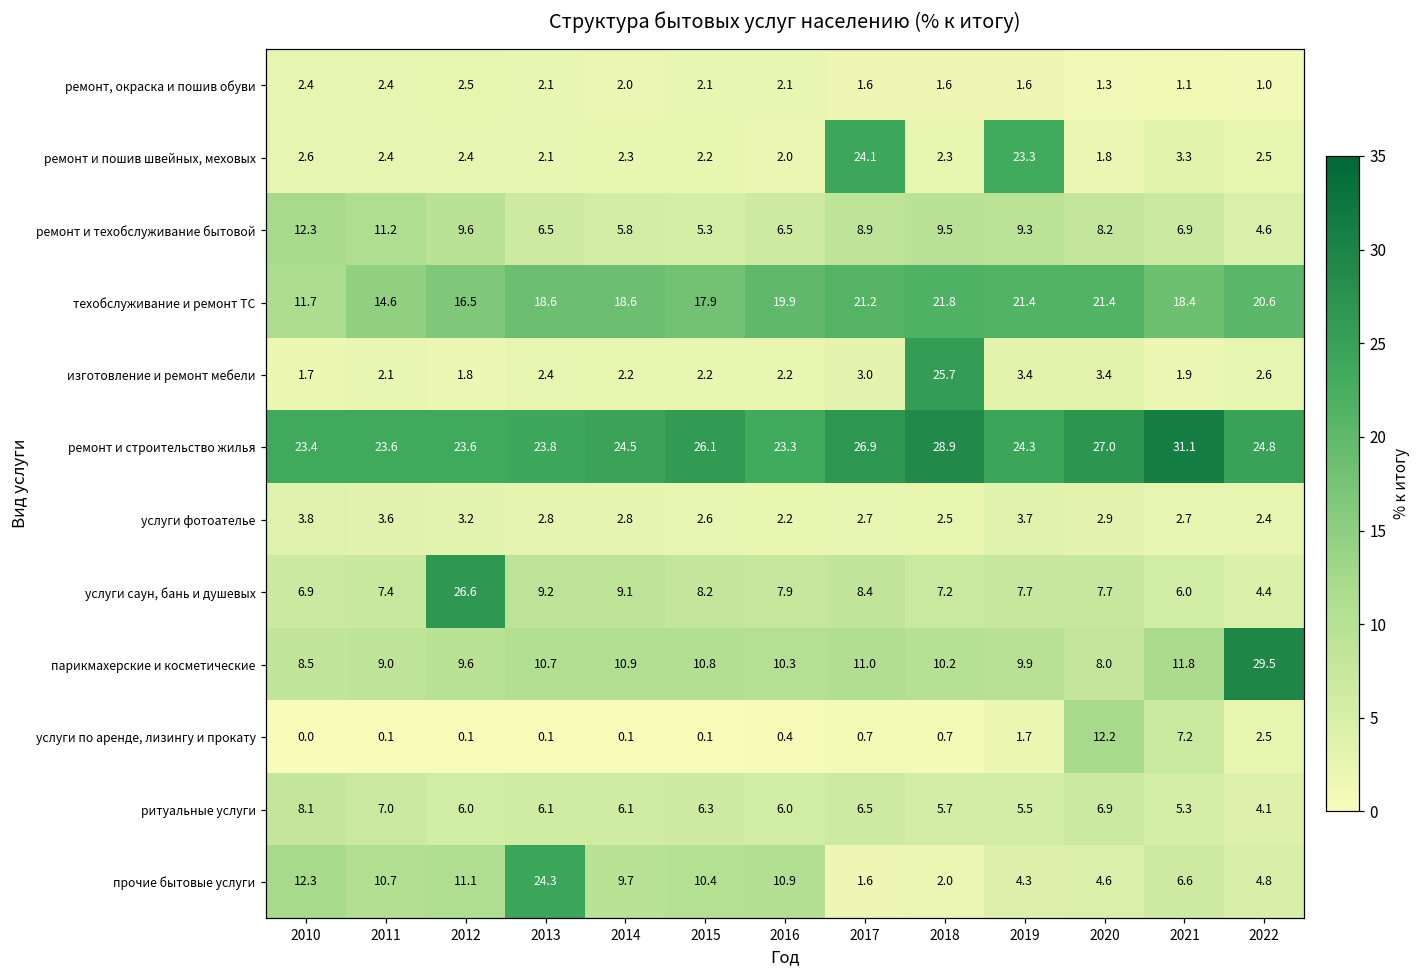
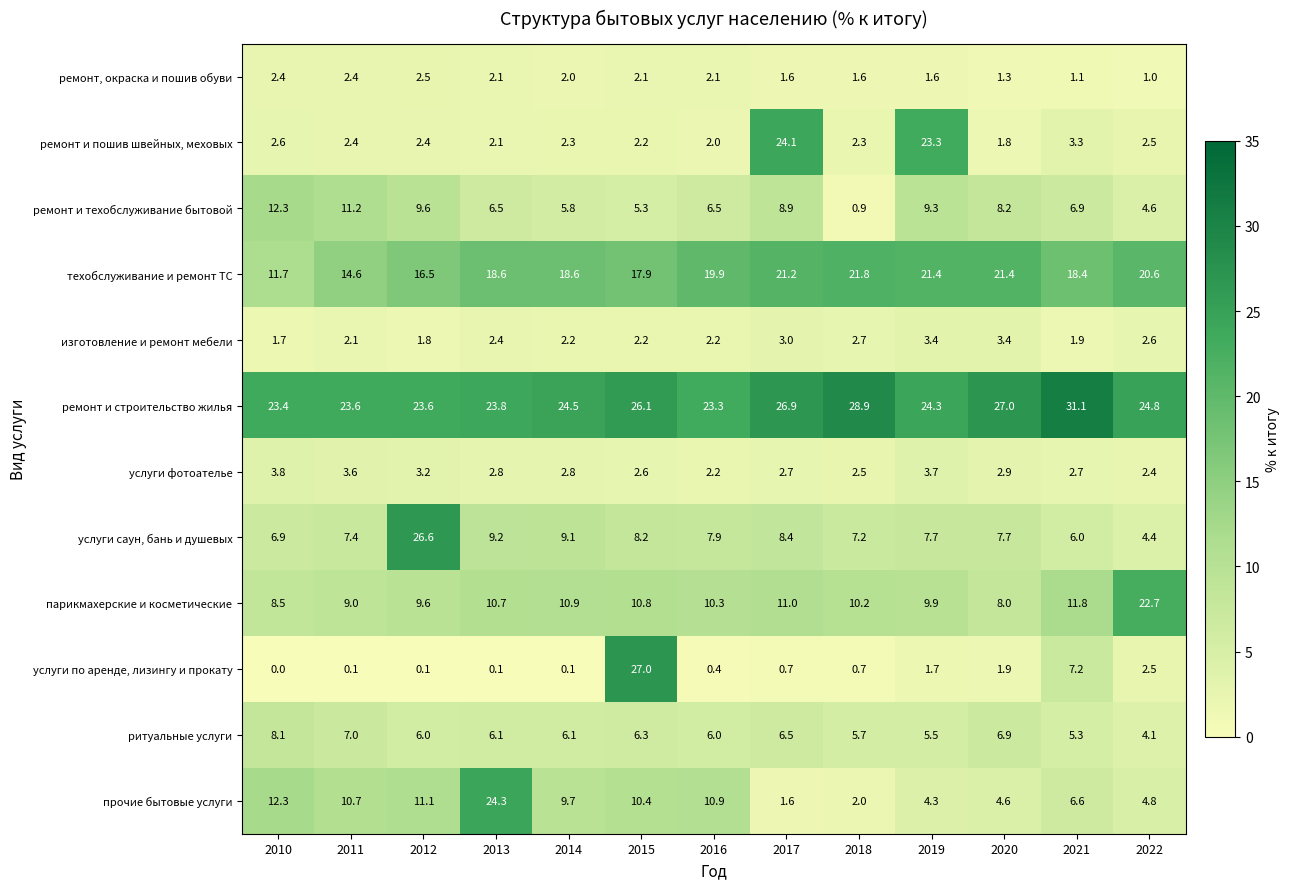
  {
    "ремонт, окраска и пошив обуви": {
      "2010": 2.4,
      "2011": 2.4,
      "2012": 2.5,
      "2013": 2.1,
      "2014": 2.0,
      "2015": 2.1,
      "2016": 2.1,
      "2017": 1.6,
      "2018": 1.6,
      "2019": 1.6,
      "2020": 1.3,
      "2021": 1.1,
      "2022": 1.0
    },
    "ремонт и пошив швейных, меховых": {
      "2010": 2.6,
      "2011": 2.4,
      "2012": 2.4,
      "2013": 2.1,
      "2014": 2.3,
      "2015": 2.2,
      "2016": 2.0,
      "2017": 24.1,
      "2018": 2.3,
      "2019": 23.3,
      "2020": 1.8,
      "2021": 3.3,
      "2022": 2.5
    },
    "ремонт и техобслуживание бытовой": {
      "2010": 12.3,
      "2011": 11.2,
      "2012": 9.6,
      "2013": 6.5,
      "2014": 5.8,
      "2015": 5.3,
      "2016": 6.5,
      "2017": 8.9,
-     "2018": 9.5,
+     "2018": 0.9,
      "2019": 9.3,
      "2020": 8.2,
      "2021": 6.9,
      "2022": 4.6
    },
    "техобслуживание и ремонт ТС": {
      "2010": 11.7,
      "2011": 14.6,
      "2012": 16.5,
      "2013": 18.6,
      "2014": 18.6,
      "2015": 17.9,
      "2016": 19.9,
      "2017": 21.2,
      "2018": 21.8,
      "2019": 21.4,
      "2020": 21.4,
      "2021": 18.4,
      "2022": 20.6
    },
    "изготовление и ремонт мебели": {
      "2010": 1.7,
      "2011": 2.1,
      "2012": 1.8,
      "2013": 2.4,
      "2014": 2.2,
      "2015": 2.2,
      "2016": 2.2,
      "2017": 3.0,
-     "2018": 25.7,
+     "2018": 2.7,
      "2019": 3.4,
      "2020": 3.4,
      "2021": 1.9,
      "2022": 2.6
    },
    "ремонт и строительство жилья": {
      "2010": 23.4,
      "2011": 23.6,
      "2012": 23.6,
      "2013": 23.8,
      "2014": 24.5,
      "2015": 26.1,
      "2016": 23.3,
      "2017": 26.9,
      "2018": 28.9,
      "2019": 24.3,
      "2020": 27.0,
      "2021": 31.1,
      "2022": 24.8
    },
    "услуги фотоателье": {
      "2010": 3.8,
      "2011": 3.6,
      "2012": 3.2,
      "2013": 2.8,
      "2014": 2.8,
      "2015": 2.6,
      "2016": 2.2,
      "2017": 2.7,
      "2018": 2.5,
      "2019": 3.7,
      "2020": 2.9,
      "2021": 2.7,
      "2022": 2.4
    },
    "услуги саун, бань и душевых": {
      "2010": 6.9,
      "2011": 7.4,
      "2012": 26.6,
      "2013": 9.2,
      "2014": 9.1,
      "2015": 8.2,
      "2016": 7.9,
      "2017": 8.4,
      "2018": 7.2,
      "2019": 7.7,
      "2020": 7.7,
      "2021": 6.0,
      "2022": 4.4
    },
    "парикмахерские и косметические": {
      "2010": 8.5,
      "2011": 9.0,
      "2012": 9.6,
      "2013": 10.7,
      "2014": 10.9,
      "2015": 10.8,
      "2016": 10.3,
      "2017": 11.0,
      "2018": 10.2,
      "2019": 9.9,
      "2020": 8.0,
      "2021": 11.8,
-     "2022": 29.5
+     "2022": 22.7
    },
    "услуги по аренде, лизингу и прокату": {
      "2010": 0.0,
      "2011": 0.1,
      "2012": 0.1,
      "2013": 0.1,
      "2014": 0.1,
-     "2015": 0.1,
+     "2015": 27.0,
      "2016": 0.4,
      "2017": 0.7,
      "2018": 0.7,
      "2019": 1.7,
-     "2020": 12.2,
+     "2020": 1.9,
      "2021": 7.2,
      "2022": 2.5
    },
    "ритуальные услуги": {
      "2010": 8.1,
      "2011": 7.0,
      "2012": 6.0,
      "2013": 6.1,
      "2014": 6.1,
      "2015": 6.3,
      "2016": 6.0,
      "2017": 6.5,
      "2018": 5.7,
      "2019": 5.5,
      "2020": 6.9,
      "2021": 5.3,
      "2022": 4.1
    },
    "прочие бытовые услуги": {
      "2010": 12.3,
      "2011": 10.7,
      "2012": 11.1,
      "2013": 24.3,
      "2014": 9.7,
      "2015": 10.4,
      "2016": 10.9,
      "2017": 1.6,
      "2018": 2.0,
      "2019": 4.3,
      "2020": 4.6,
      "2021": 6.6,
      "2022": 4.8
    }
  }
